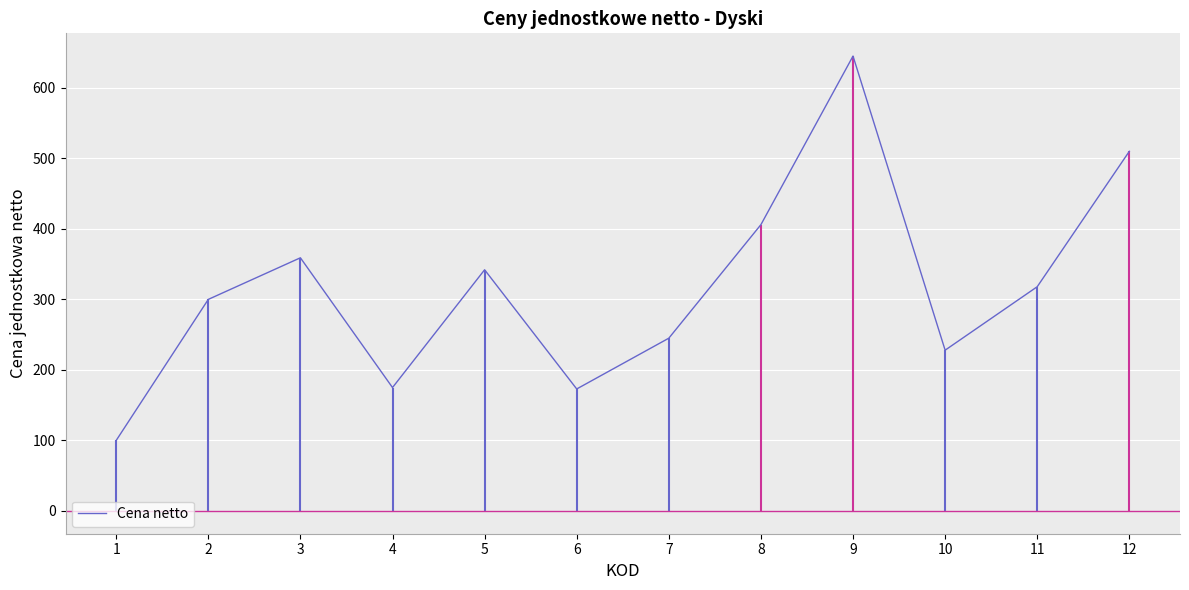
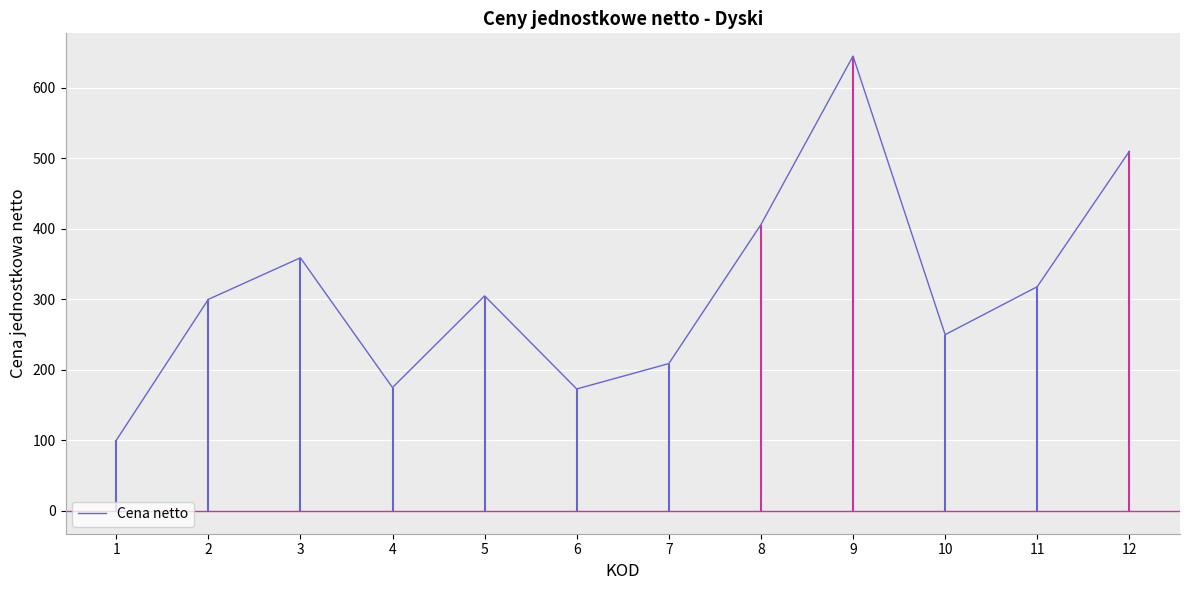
  {
    "1": 100,
    "2": 300,
    "3": 360,
    "4": 180,
-   "5": 340,
+   "5": 310,
    "6": 170,
-   "7": 250,
+   "7": 210,
    "8": 410,
    "9": 650,
-   "10": 230,
+   "10": 250,
    "11": 320,
    "12": 510
  }
